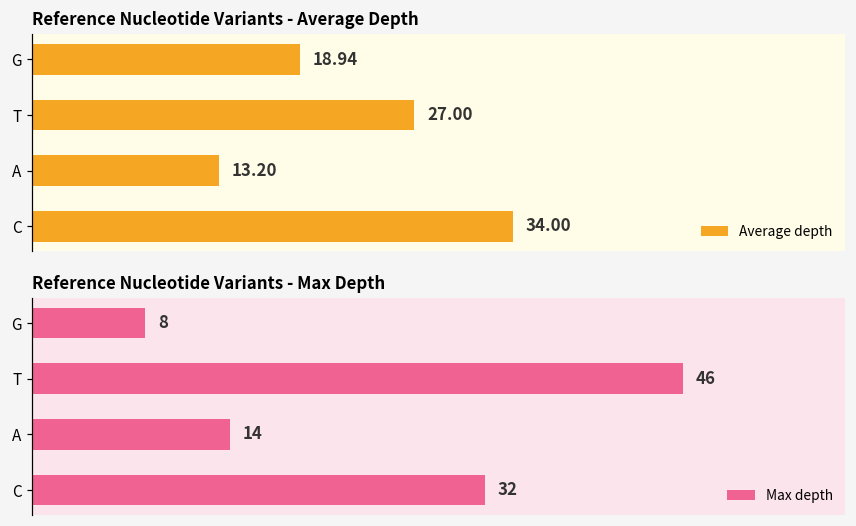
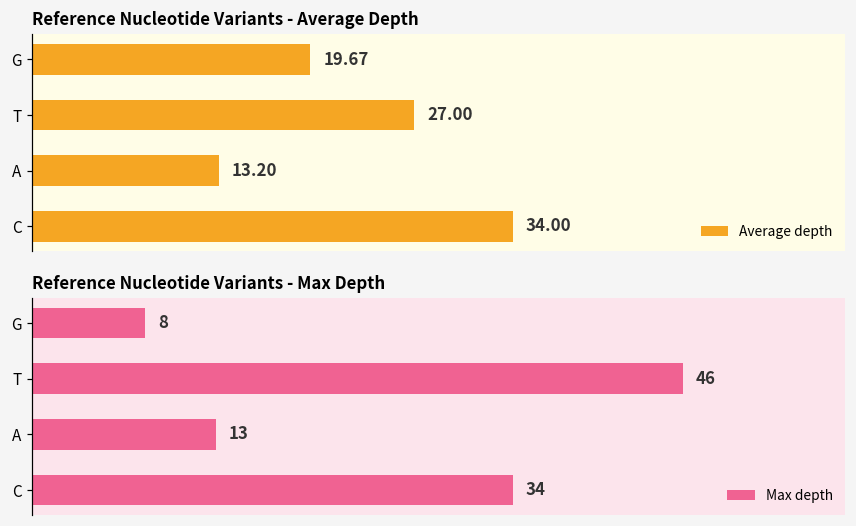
  {
    "Reference Nucleotide Variants - Average Depth": {
-     "G": 18.94,
+     "G": 19.67,
      "T": 27.00,
      "A": 13.20,
      "C": 34.00
    },
    "Reference Nucleotide Variants - Max Depth": {
      "G": 8,
      "T": 46,
-     "A": 14,
-     "C": 32
+     "A": 13,
+     "C": 34
    }
  }
